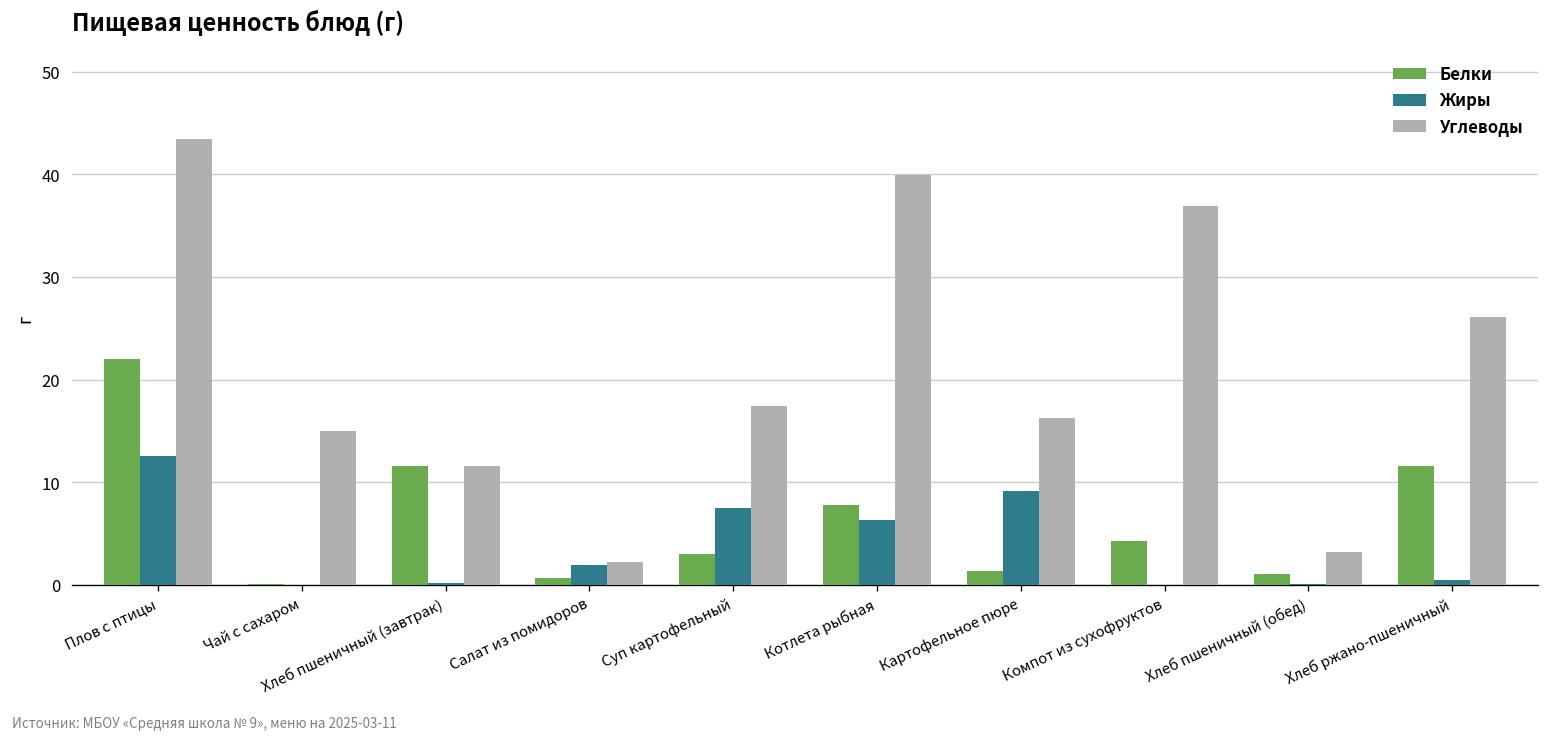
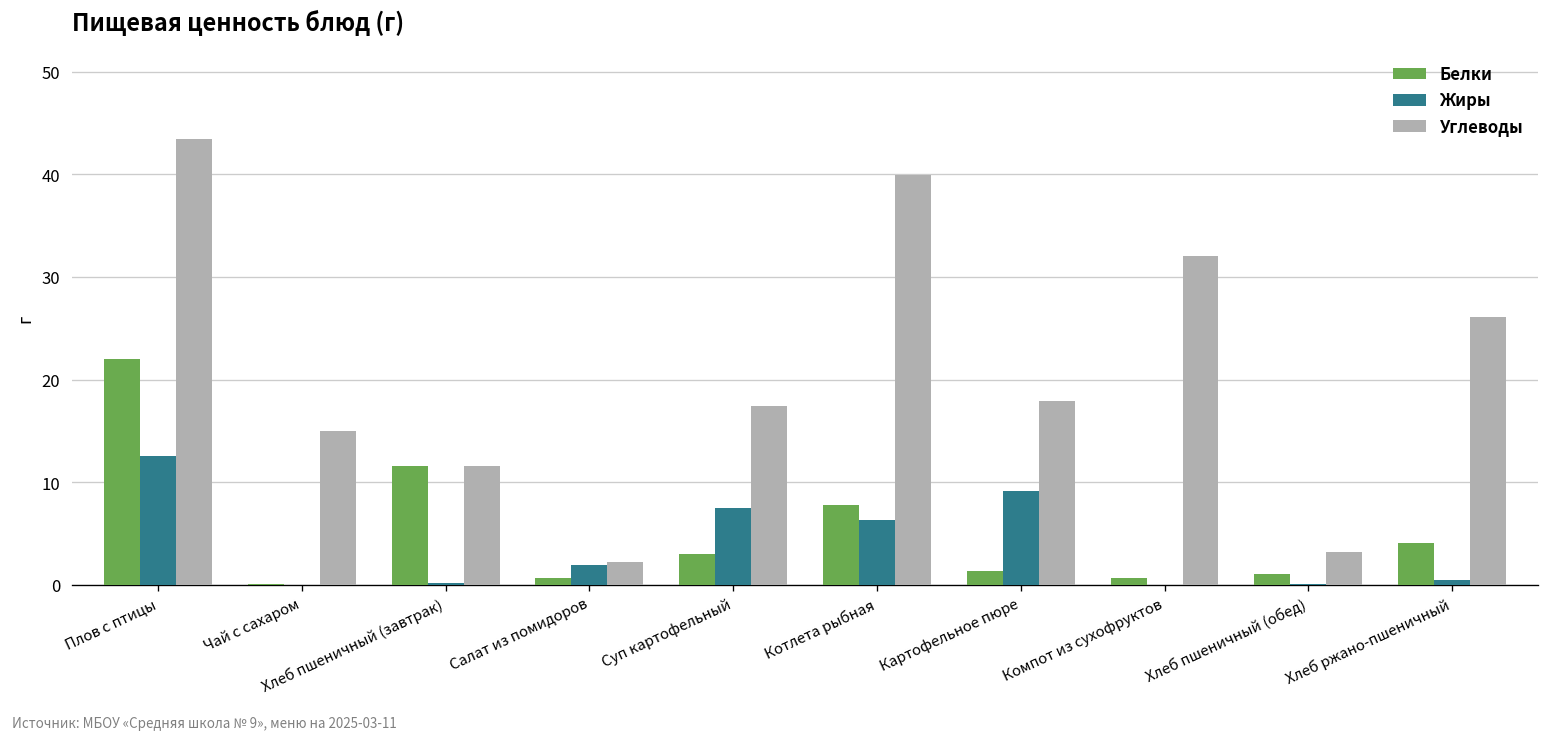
  {
    "Белки": {
      "Плов с птицы": 22,
      "Хлеб пшеничный (завтрак)": 12,
      "Салат из помидоров": 1,
      "Суп картофельный": 3,
      "Котлета рыбная": 8,
      "Картофельное пюре": 1,
-     "Компот из сухофруктов": 4,
+     "Компот из сухофруктов": 1,
      "Хлеб пшеничный (обед)": 1,
-     "Хлеб ржано-пшеничный": 12
+     "Хлеб ржано-пшеничный": 4
    },
    "Жиры": {
      "Плов с птицы": 13,
      "Салат из помидоров": 2,
      "Суп картофельный": 7,
      "Котлета рыбная": 6,
      "Картофельное пюре": 9,
      "Компот из сухофруктов": 0,
      "Хлеб ржано-пшеничный": 1
    },
    "Углеводы": {
      "Плов с птицы": 43,
      "Чай с сахаром": 15,
      "Хлеб пшеничный (завтрак)": 12,
      "Салат из помидоров": 2,
      "Суп картофельный": 17,
      "Котлета рыбная": 40,
-     "Картофельное пюре": 16,
-     "Компот из сухофруктов": 37,
+     "Картофельное пюре": 18,
+     "Компот из сухофруктов": 32,
      "Хлеб пшеничный (обед)": 3,
      "Хлеб ржано-пшеничный": 26
    }
  }
